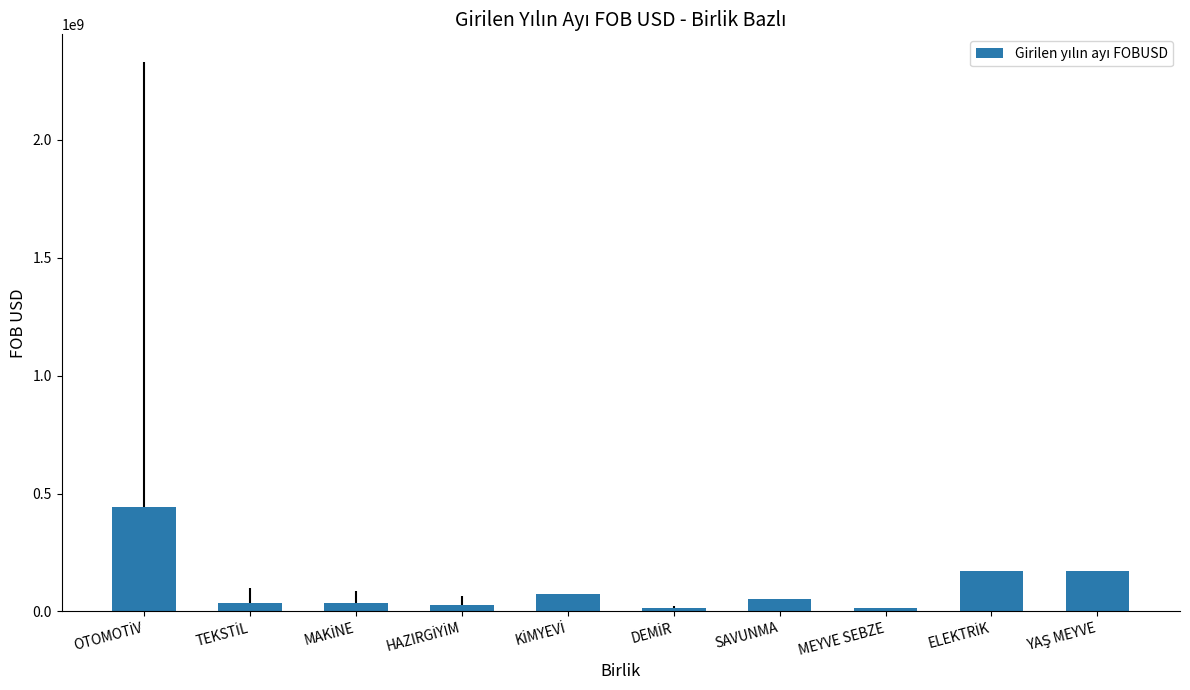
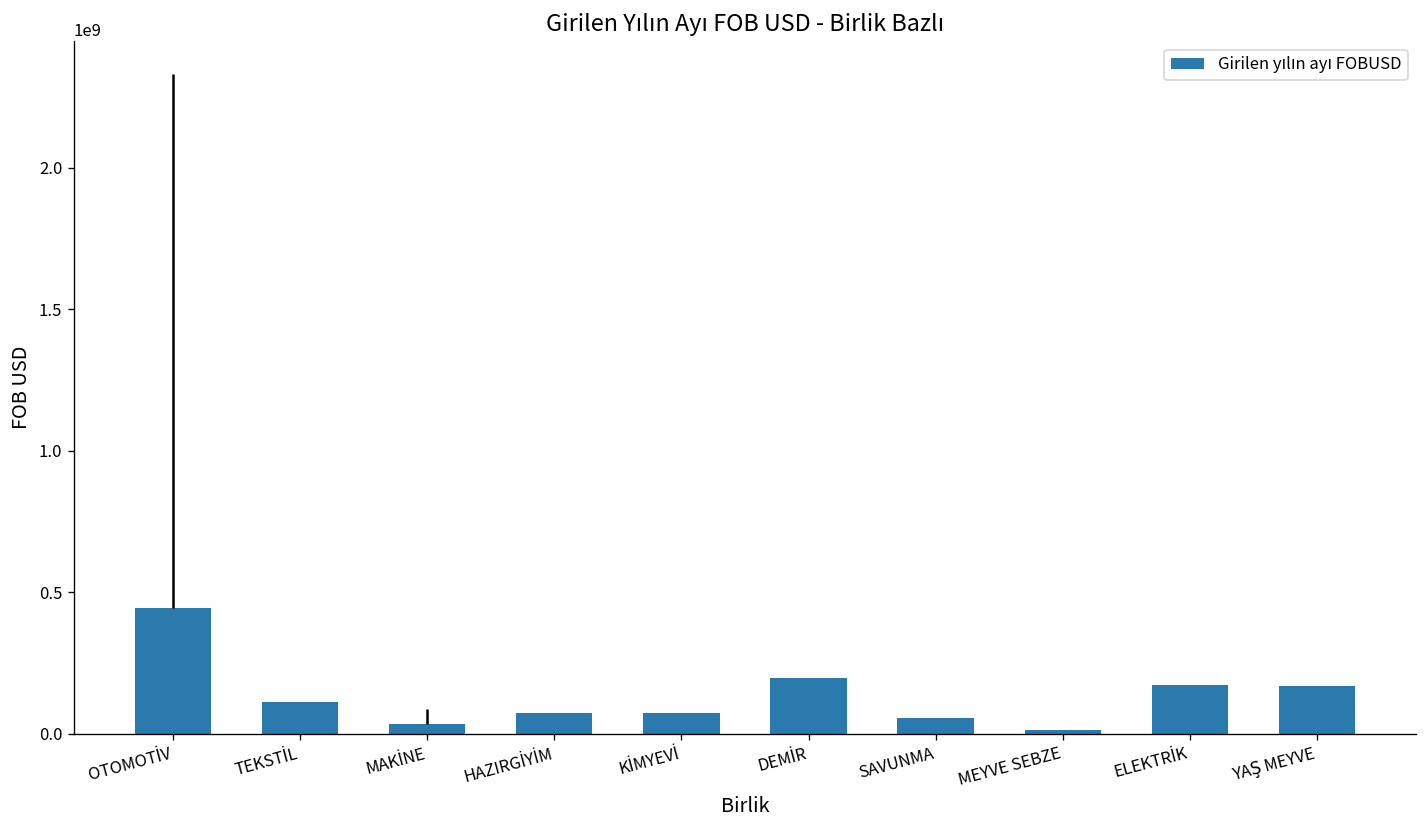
  {
    "OTOMOTİV": 440000000,
-   "TEKSTİL": 30000000,
+   "TEKSTİL": 110000000,
    "MAKİNE": 40000000,
-   "HAZIRGİYİM": 30000000,
+   "HAZIRGİYİM": 70000000,
    "KİMYEVİ": 70000000,
-   "DEMİR": 10000000,
+   "DEMİR": 200000000,
    "SAVUNMA": 50000000,
    "MEYVE SEBZE": 10000000,
    "ELEKTRİK": 170000000,
    "YAŞ MEYVE": 170000000
  }
